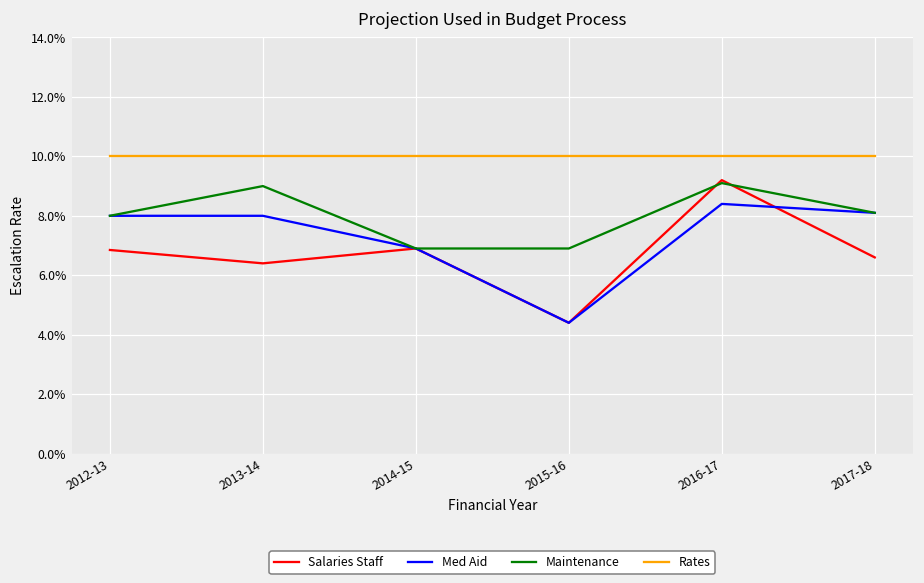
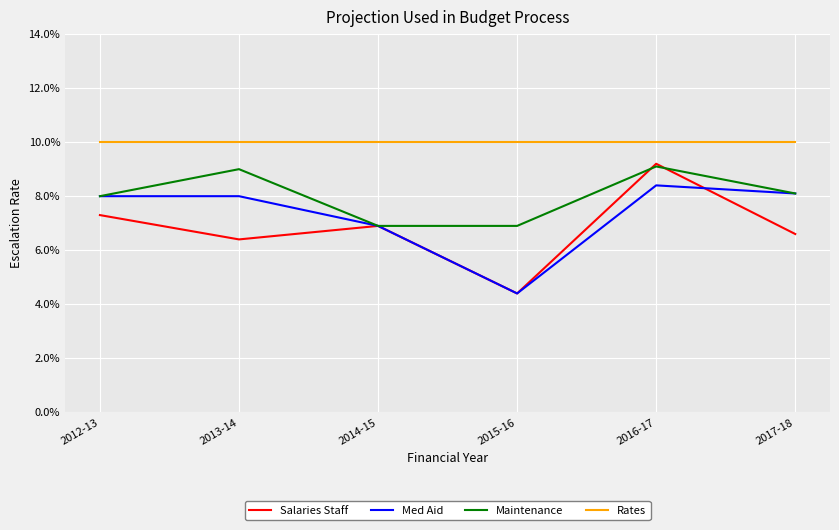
  {
    "Salaries Staff": {
-     "2012-13": "6.9%",
+     "2012-13": "7.3%",
      "2013-14": "6.4%",
      "2016-17": "9.2%",
      "2017-18": "6.6%"
    },
    "Med Aid": {
      "2013-14": "8.0%",
      "2016-17": "8.4%"
    },
    "Maintenance": {
      "2013-14": "9.0%",
      "2015-16": "6.9%",
      "2016-17": "9.1%"
    },
    "Rates": {
      "2012-13": "10.0%",
      "2013-14": "10.0%",
      "2014-15": "10.0%",
      "2015-16": "10.0%",
      "2016-17": "10.0%",
      "2017-18": "10.0%"
    }
  }
